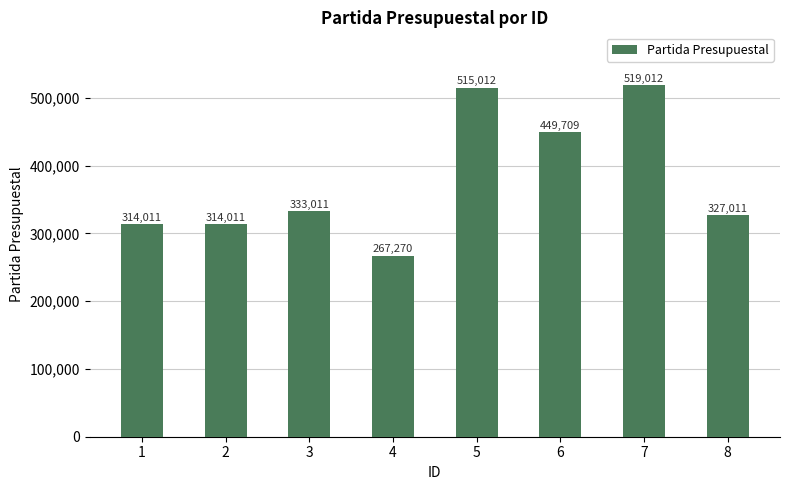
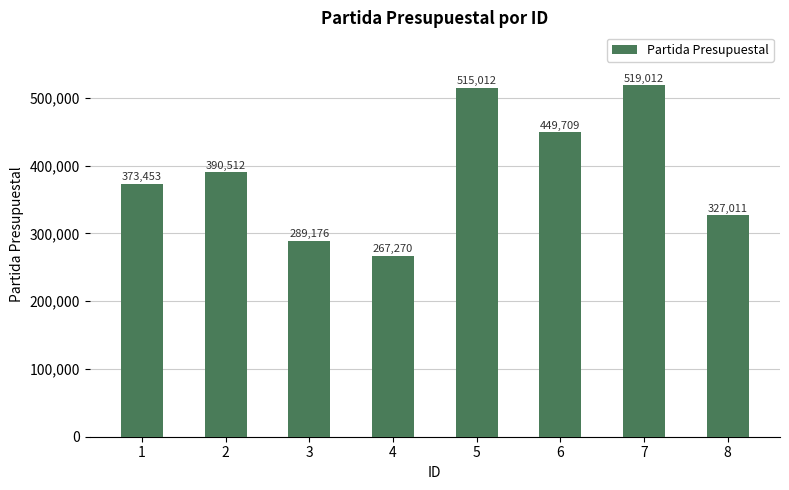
  {
-   "1": "314,011",
-   "2": "314,011",
-   "3": "333,011",
+   "1": "373,453",
+   "2": "390,512",
+   "3": "289,176",
    "4": "267,270",
    "5": "515,012",
    "6": "449,709",
    "7": "519,012",
    "8": "327,011"
  }
